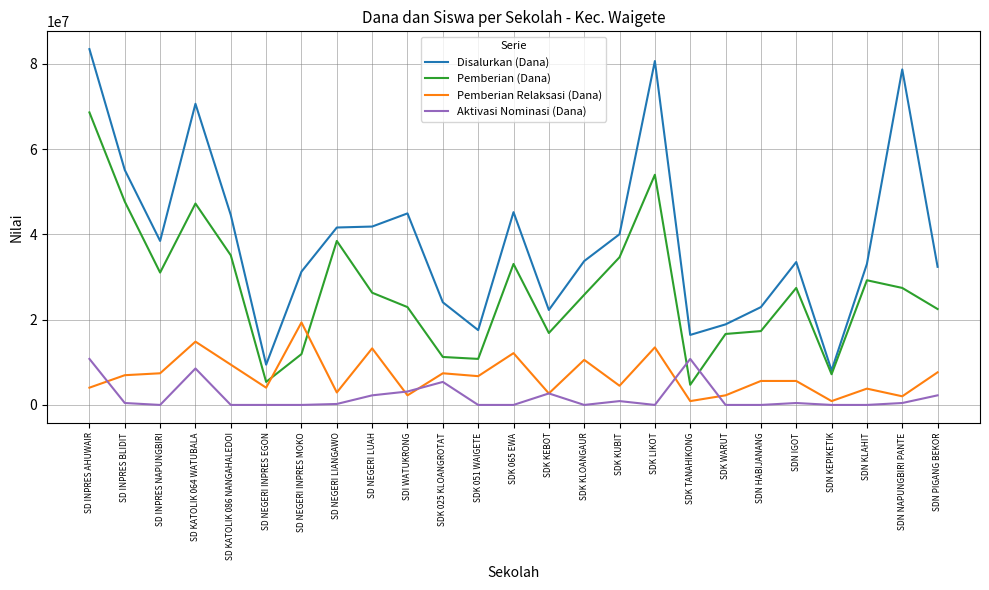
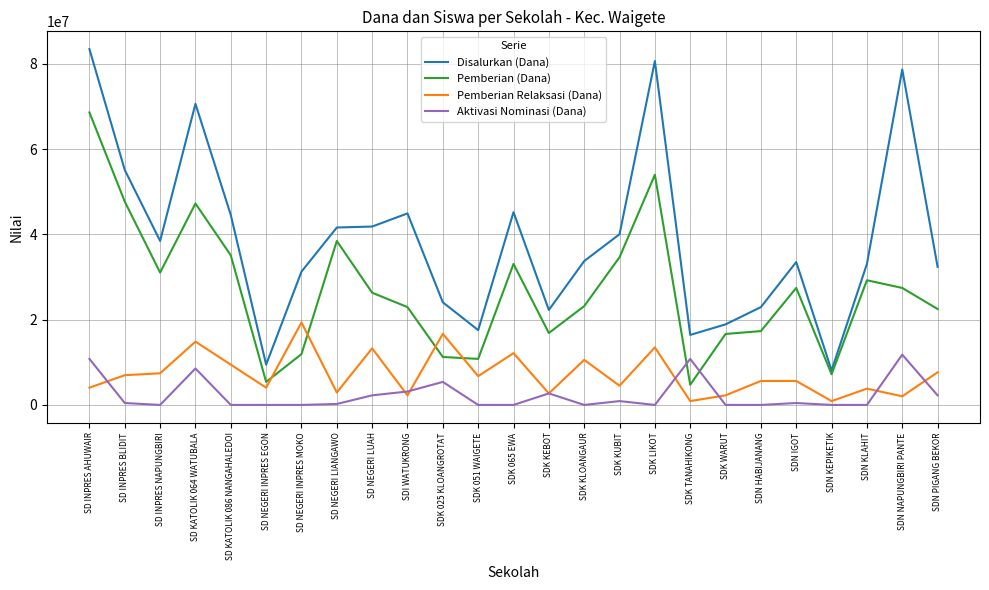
  {
    "Disalurkan (Dana)": {
      "SD INPRES AHUWAIR": 83000000,
      "SD INPRES BLIDIT": 55000000,
      "SD INPRES NAPUNGBIRI": 38000000,
      "SD KATOLIK 064 WATUBALA": 71000000,
      "SD KATOLIK 086 NANGAHALEDOI": 45000000,
      "SD NEGERI INPRES EGON": 9000000,
      "SD NEGERI INPRES MOKO": 31000000,
      "SD NEGERI LIANGAWO": 42000000,
      "SD NEGERI LUAH": 42000000,
      "SDI WATUKRONG": 45000000,
      "SDK 025 KLOANGROTAT": 24000000,
      "SDK 051 WAIGETE": 18000000,
      "SDK 065 EWA": 45000000,
      "SDK KEBOT": 22000000,
      "SDK KLOANGAUR": 34000000,
      "SDK KUBIT": 40000000,
      "SDK LIKOT": 81000000,
      "SDK TANAHIKONG": 16000000,
      "SDK WARUT": 19000000,
      "SDN HABIJANANG": 23000000,
      "SDN IGOT": 34000000,
      "SDN KEPIKETIK": 8000000,
      "SDN KLAHIT": 33000000,
      "SDN NAPUNGBIRI PANTE": 79000000,
      "SDN PIGANG BEKOR": 32000000
    },
    "Pemberian (Dana)": {
      "SD INPRES AHUWAIR": 69000000,
      "SD INPRES BLIDIT": 48000000,
      "SD INPRES NAPUNGBIRI": 31000000,
      "SD KATOLIK 064 WATUBALA": 47000000,
      "SD KATOLIK 086 NANGAHALEDOI": 35000000,
      "SD NEGERI INPRES EGON": 5000000,
      "SD NEGERI INPRES MOKO": 12000000,
      "SD NEGERI LIANGAWO": 38000000,
      "SD NEGERI LUAH": 26000000,
      "SDI WATUKRONG": 23000000,
      "SDK 025 KLOANGROTAT": 11000000,
      "SDK 051 WAIGETE": 11000000,
      "SDK 065 EWA": 33000000,
      "SDK KEBOT": 17000000,
-     "SDK KLOANGAUR": 26000000,
+     "SDK KLOANGAUR": 23000000,
      "SDK KUBIT": 35000000,
      "SDK LIKOT": 54000000,
      "SDK TANAHIKONG": 5000000,
      "SDK WARUT": 17000000,
      "SDN HABIJANANG": 17000000,
      "SDN IGOT": 27000000,
      "SDN KEPIKETIK": 7000000,
      "SDN KLAHIT": 29000000,
      "SDN NAPUNGBIRI PANTE": 27000000,
      "SDN PIGANG BEKOR": 23000000
    },
    "Pemberian Relaksasi (Dana)": {
      "SD INPRES AHUWAIR": 4000000,
      "SD INPRES BLIDIT": 7000000,
      "SD INPRES NAPUNGBIRI": 7000000,
      "SD KATOLIK 064 WATUBALA": 15000000,
      "SD KATOLIK 086 NANGAHALEDOI": 9000000,
      "SD NEGERI INPRES EGON": 4000000,
      "SD NEGERI INPRES MOKO": 19000000,
      "SD NEGERI LIANGAWO": 3000000,
      "SD NEGERI LUAH": 13000000,
      "SDI WATUKRONG": 2000000,
-     "SDK 025 KLOANGROTAT": 7000000,
+     "SDK 025 KLOANGROTAT": 17000000,
      "SDK 051 WAIGETE": 7000000,
      "SDK 065 EWA": 12000000,
      "SDK KLOANGAUR": 11000000,
      "SDK KUBIT": 5000000,
      "SDK LIKOT": 14000000,
      "SDK TANAHIKONG": 1000000,
      "SDK WARUT": 2000000,
      "SDN HABIJANANG": 6000000,
      "SDN IGOT": 6000000,
      "SDN KEPIKETIK": 1000000,
      "SDN KLAHIT": 4000000,
      "SDN NAPUNGBIRI PANTE": 2000000,
      "SDN PIGANG BEKOR": 8000000
    },
    "Aktivasi Nominasi (Dana)": {
      "SD INPRES AHUWAIR": 11000000,
      "SD INPRES BLIDIT": 0,
      "SD INPRES NAPUNGBIRI": 0,
      "SD KATOLIK 064 WATUBALA": 9000000,
      "SD KATOLIK 086 NANGAHALEDOI": 0,
      "SD NEGERI INPRES EGON": 0,
      "SD NEGERI INPRES MOKO": 0,
      "SD NEGERI LIANGAWO": 0,
      "SD NEGERI LUAH": 2000000,
      "SDI WATUKRONG": 3000000,
      "SDK 025 KLOANGROTAT": 5000000,
      "SDK 051 WAIGETE": 0,
      "SDK 065 EWA": 0,
      "SDK KLOANGAUR": 0,
      "SDK KUBIT": 1000000,
      "SDK LIKOT": 0,
      "SDK TANAHIKONG": 11000000,
      "SDK WARUT": 0,
      "SDN HABIJANANG": 0,
      "SDN IGOT": 0,
      "SDN KEPIKETIK": 0,
      "SDN KLAHIT": 0,
-     "SDN NAPUNGBIRI PANTE": 0,
+     "SDN NAPUNGBIRI PANTE": 12000000,
      "SDN PIGANG BEKOR": 2000000
    }
  }
